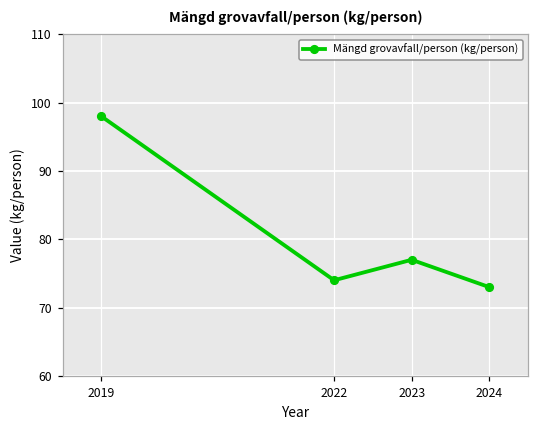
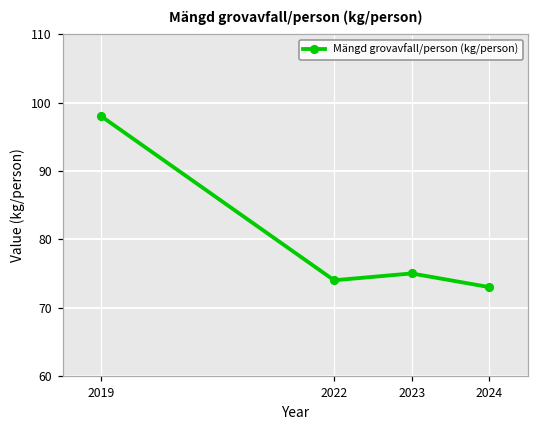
  {
    "2019": 98,
    "2022": 74,
-   "2023": 77,
+   "2023": 75,
    "2024": 73
  }
